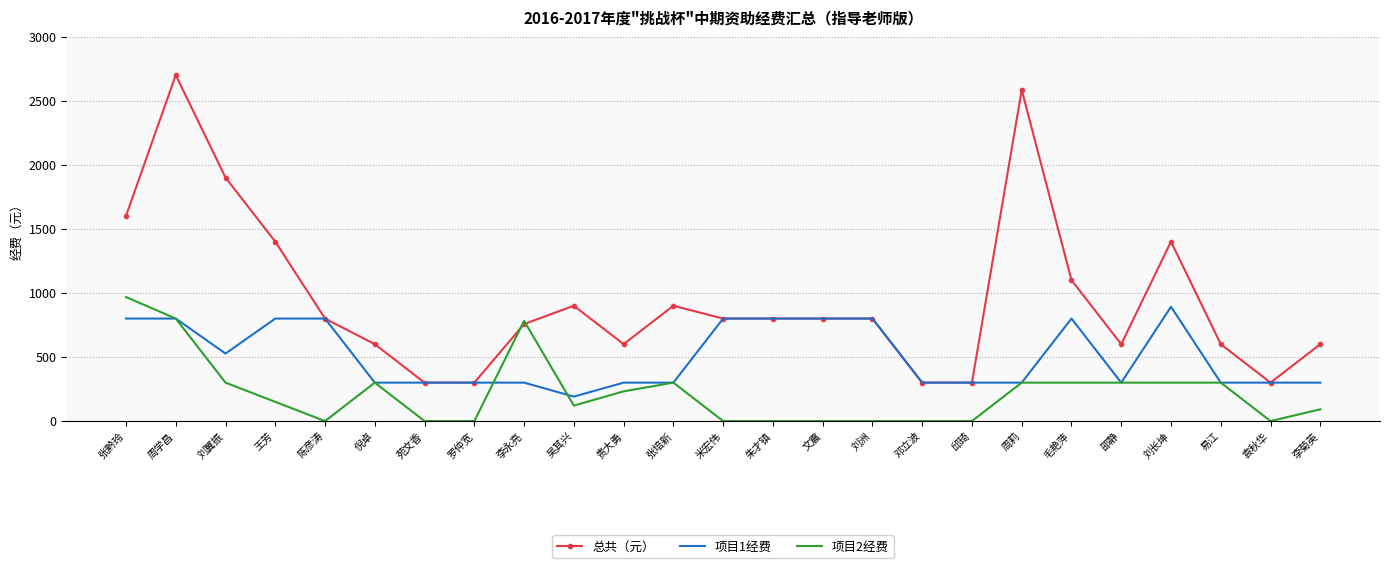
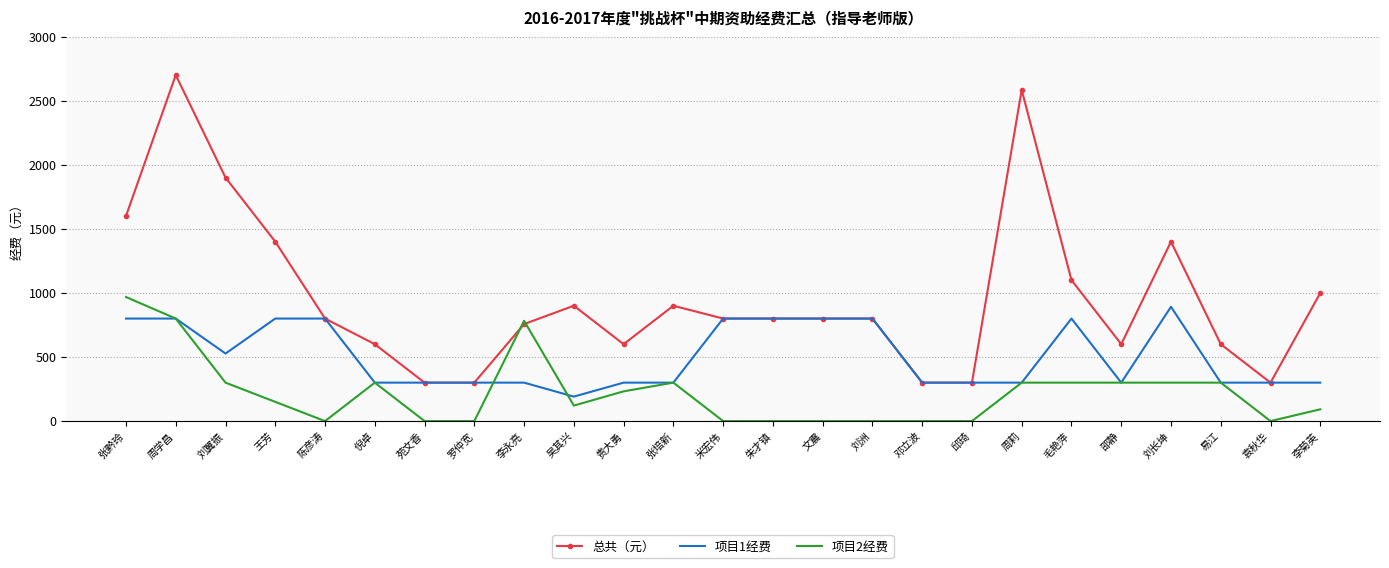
  {
    "总共（元）": {
      "张黔玲": 1600,
      "周学昌": 2700,
      "刘翼振": 1900,
      "王芳": 1400,
      "倪卓": 600,
      "李永亮": 760,
      "吴其兴": 900,
      "贵大勇": 600,
      "张培新": 900,
      "周莉": 2580,
      "毛艳萍": 1100,
      "邵静": 600,
      "刘长坤": 1400,
      "易江": 600,
-     "李菊英": 600
+     "李菊英": 1000
    },
    "项目1经费": {
      "张黔玲": 800,
      "刘翼振": 530,
      "王芳": 800,
      "李永亮": 300,
      "吴其兴": 190,
      "贵大勇": 300,
      "毛艳萍": 800,
      "刘长坤": 890,
      "李菊英": 300
    },
    "项目2经费": {
      "张黔玲": 970,
      "刘翼振": 300,
      "王芳": 150,
      "陈彦涛": 0,
      "苑文香": 0,
      "罗仲宽": 0,
      "李永亮": 780,
      "吴其兴": 120,
      "贵大勇": 230,
      "米宏伟": 0,
      "朱才镇": 0,
      "文震": 0,
      "刘洲": 0,
      "邓立波": 0,
      "邱琦": 0,
      "毛艳萍": 300,
      "刘长坤": 300,
      "袁秋华": 0,
      "李菊英": 90
    }
  }
